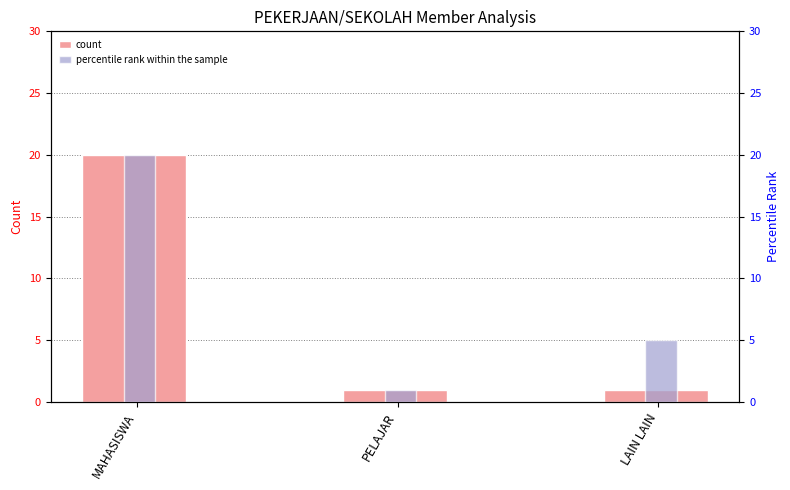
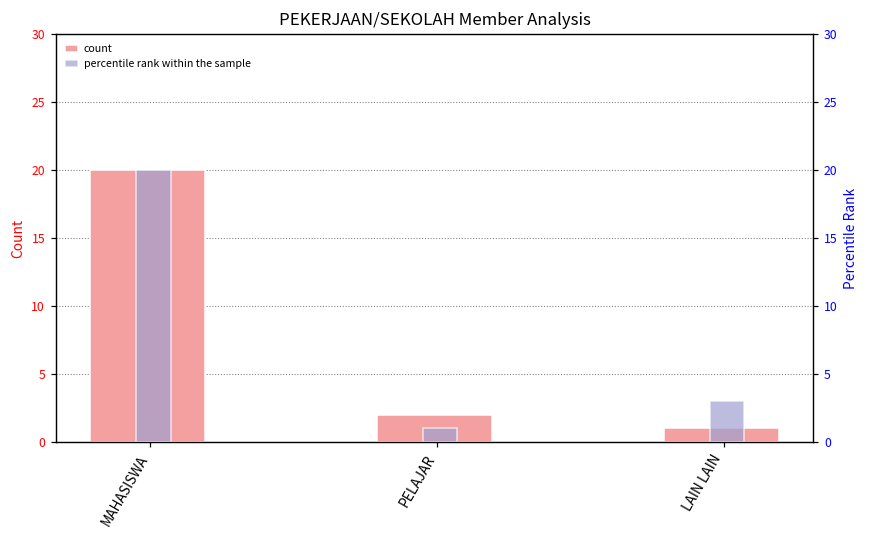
  {
    "count": {
      "MAHASISWA": 20,
-     "PELAJAR": 1,
+     "PELAJAR": 2,
      "LAIN LAIN": 1
    },
    "percentile rank within the sample": {
      "MAHASISWA": 20,
      "PELAJAR": 1,
-     "LAIN LAIN": 5
+     "LAIN LAIN": 3
    }
  }
